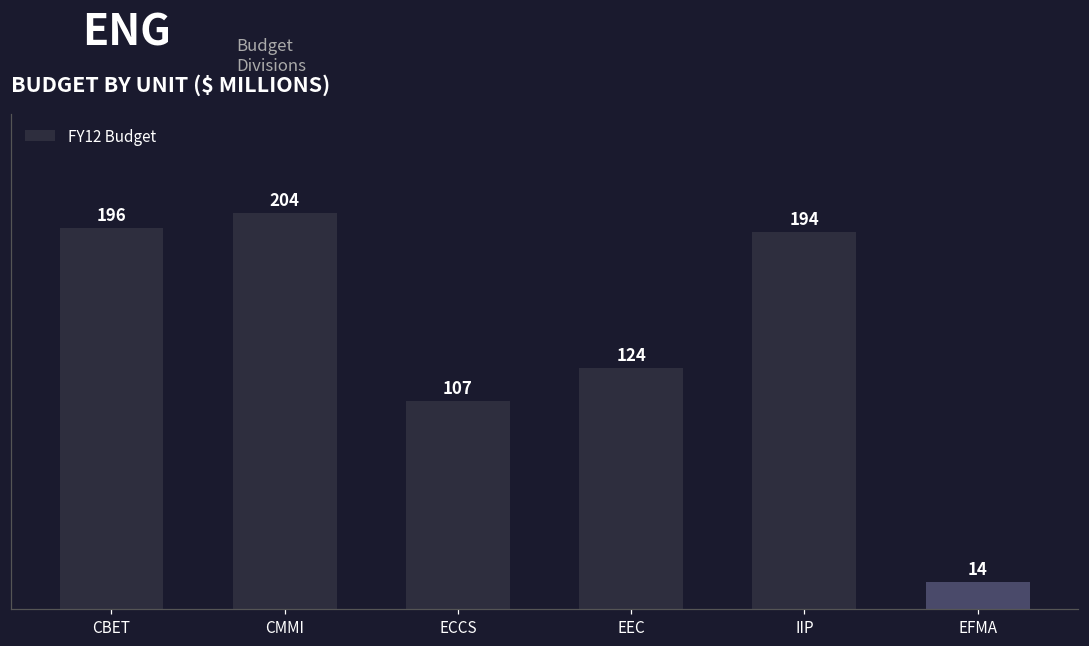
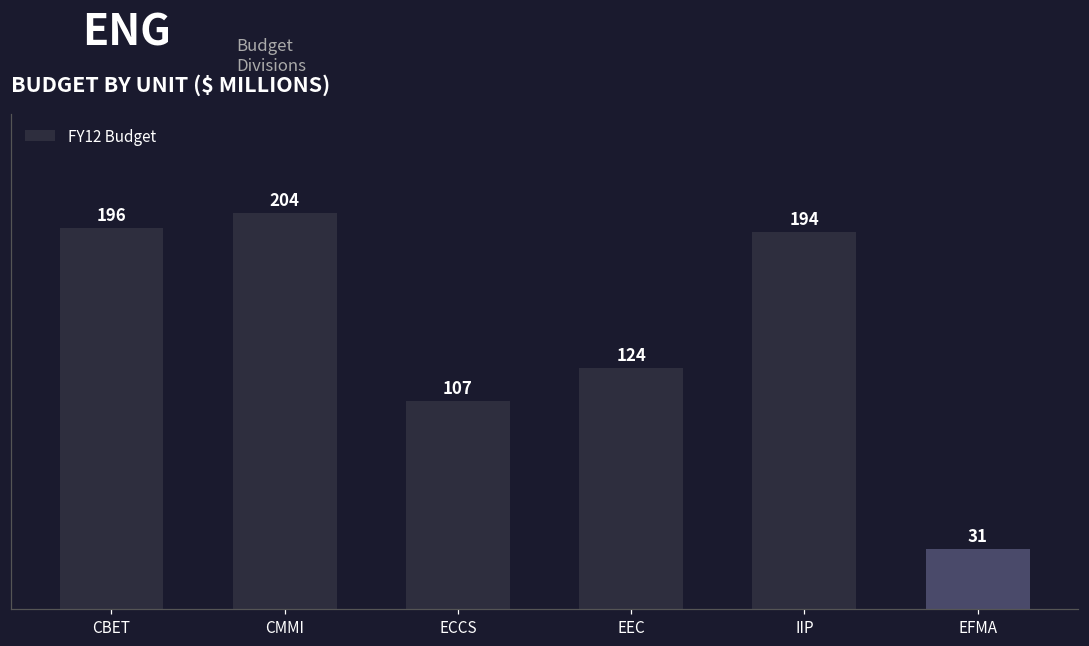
  {
    "CBET": 196,
    "CMMI": 204,
    "ECCS": 107,
    "EEC": 124,
    "IIP": 194,
-   "EFMA": 14
+   "EFMA": 31
  }
